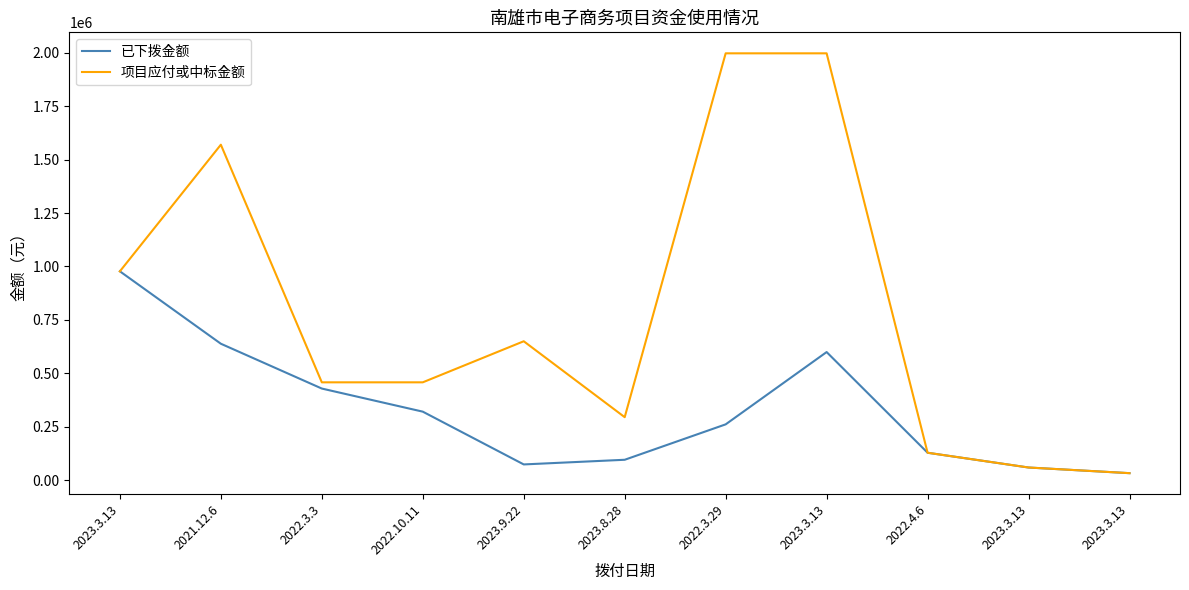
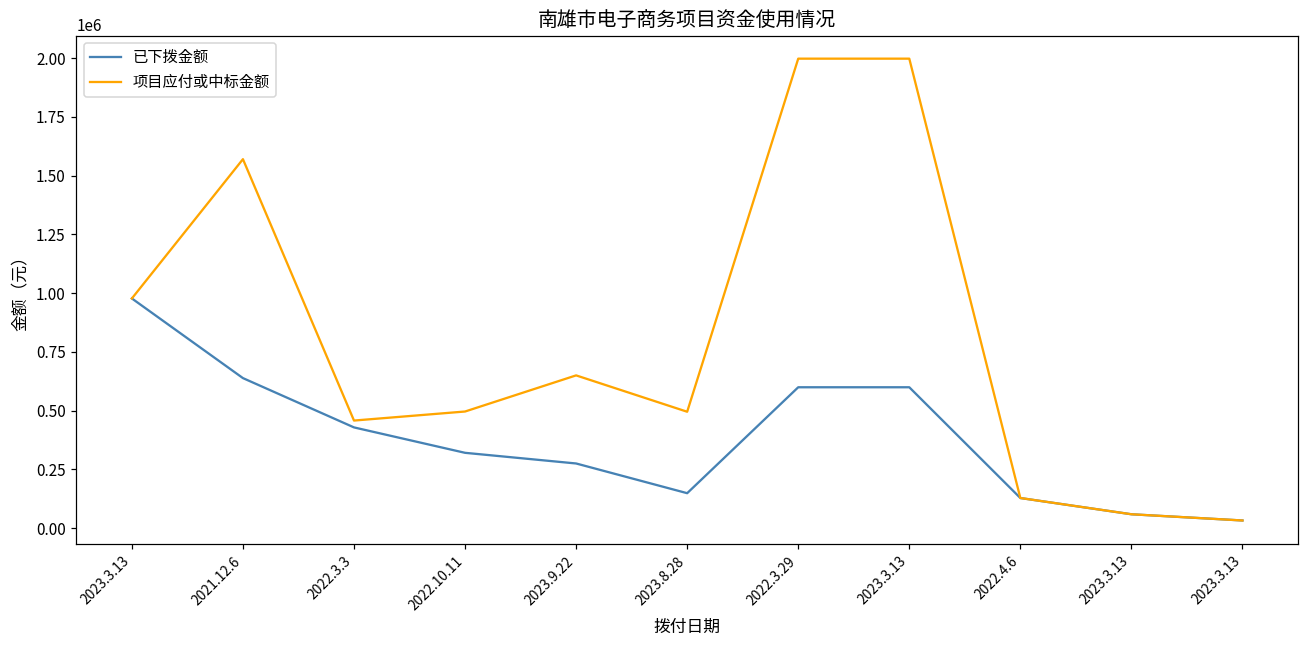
  {
    "已下拨金额": {
      "2021.12.6": 640000,
      "2022.3.3": 430000,
      "2022.10.11": 320000,
-     "2023.9.22": 70000,
-     "2023.8.28": 100000,
-     "2022.3.29": 260000
+     "2023.9.22": 280000,
+     "2023.8.28": 150000,
+     "2022.3.29": 600000
    },
    "项目应付或中标金额": {
      "2021.12.6": 1570000,
      "2022.3.3": 460000,
-     "2022.10.11": 460000,
+     "2022.10.11": 500000,
      "2023.9.22": 650000,
-     "2023.8.28": 290000,
+     "2023.8.28": 500000,
      "2022.3.29": 2000000
    }
  }
